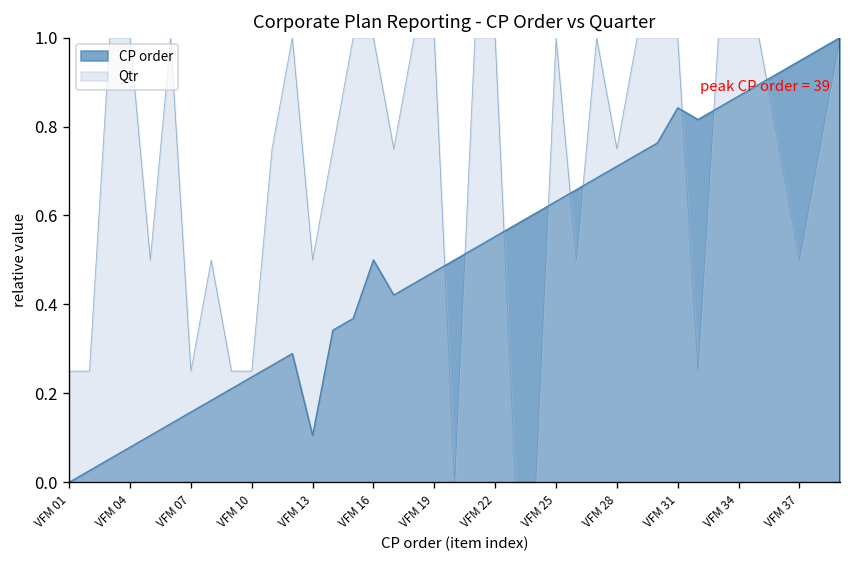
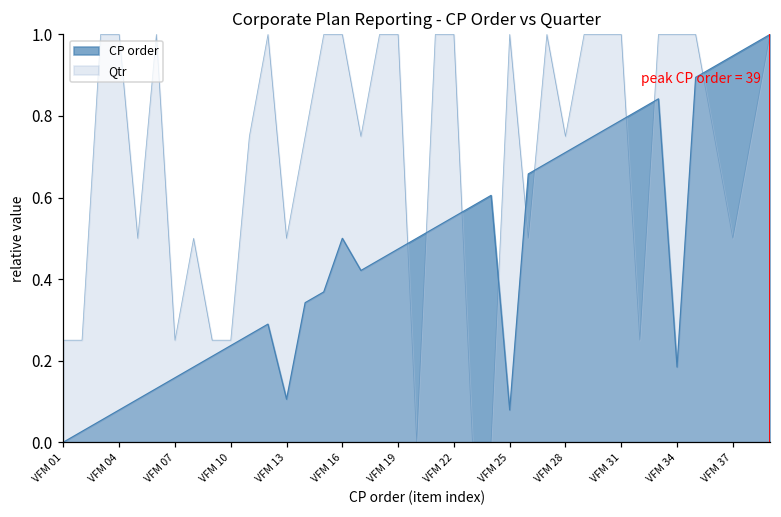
  {
    "CP order": {
      "VFM 01": 0.00,
      "VFM 04": 0.08,
      "VFM 07": 0.16,
      "VFM 10": 0.24,
      "VFM 13": 0.11,
      "VFM 16": 0.50,
      "VFM 19": 0.47,
      "VFM 22": 0.55,
-     "VFM 25": 0.63,
+     "VFM 25": 0.08,
      "VFM 28": 0.71,
-     "VFM 31": 0.84,
-     "VFM 34": 0.87,
+     "VFM 31": 0.79,
+     "VFM 34": 0.18,
      "VFM 37": 0.95
    },
    "Qtr": {
      "VFM 01": 0.25,
      "VFM 04": 1.00,
      "VFM 07": 0.25,
      "VFM 10": 0.25,
      "VFM 13": 0.50,
      "VFM 16": 1.00,
      "VFM 19": 1.00,
      "VFM 22": 1.00,
      "VFM 25": 1.00,
      "VFM 28": 0.75,
      "VFM 31": 1.00,
      "VFM 34": 1.00,
      "VFM 37": 0.50
    }
  }
